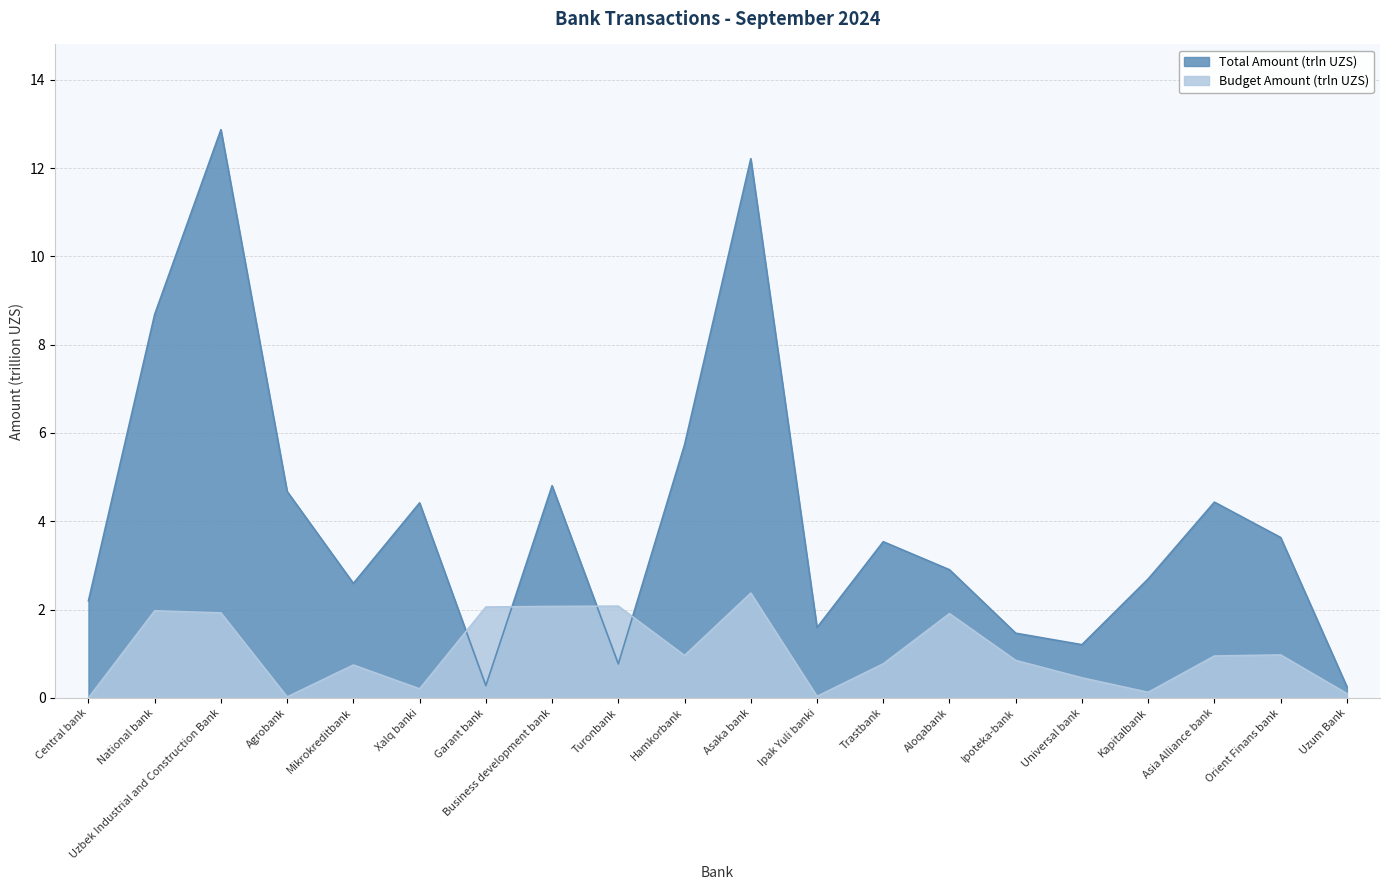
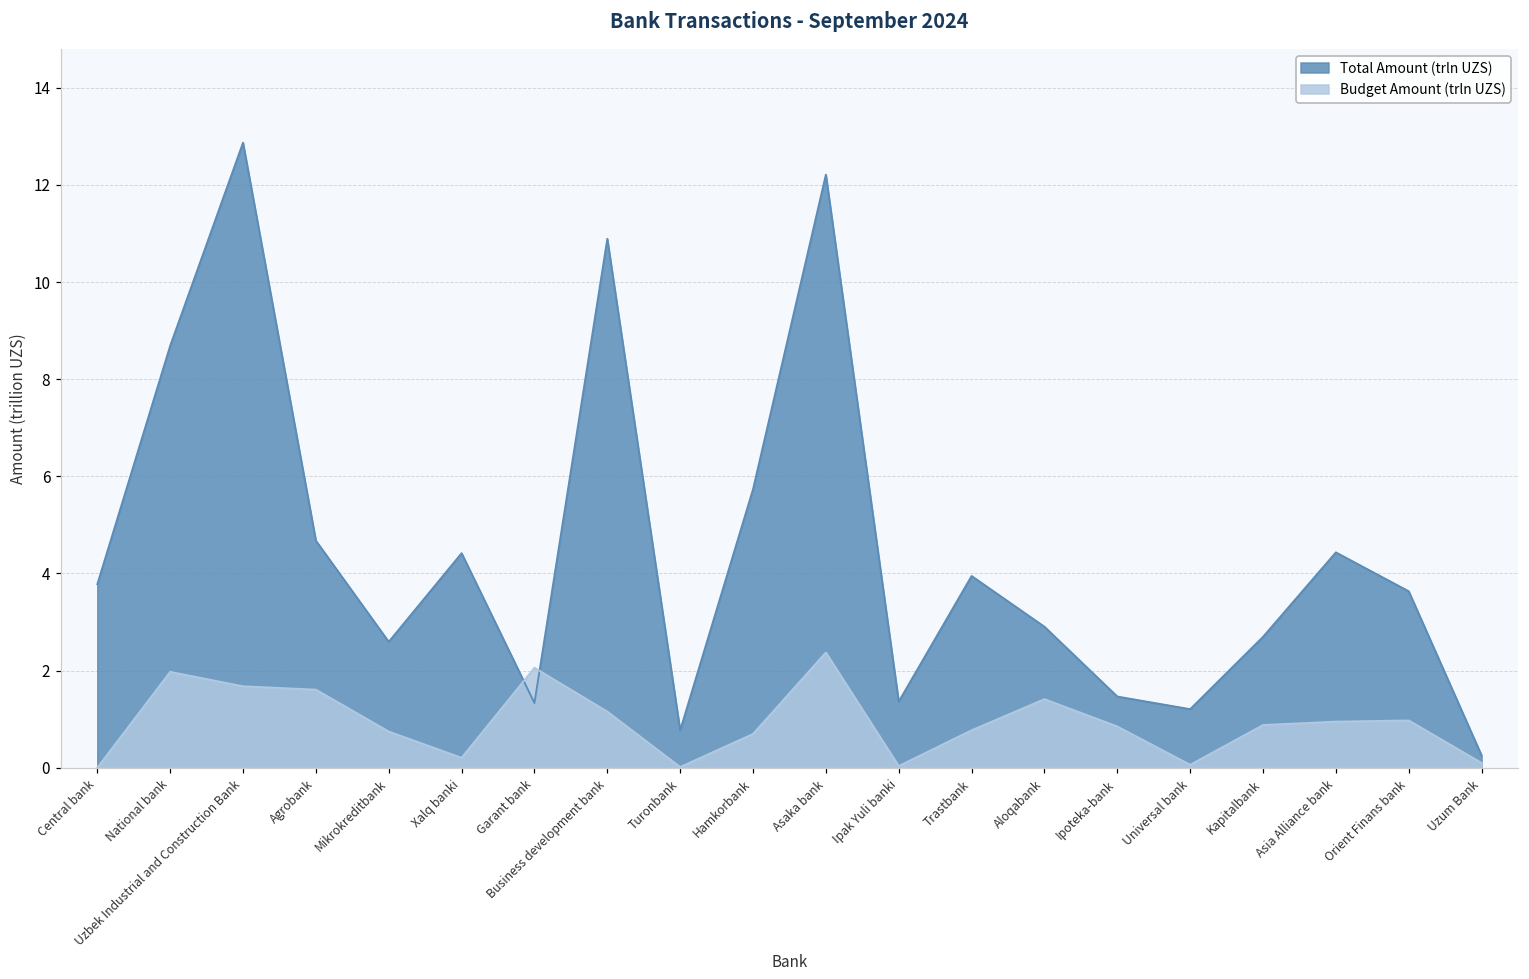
  {
    "Total Amount (trln UZS)": {
-     "Central bank": 2.2,
+     "Central bank": 3.8,
      "National bank": 8.7,
      "Uzbek Industrial and Construction Bank": 12.9,
      "Agrobank": 4.7,
      "Mikrokreditbank": 2.6,
      "Xalq banki": 4.4,
-     "Garant bank": 0.3,
-     "Business development bank": 4.8,
+     "Garant bank": 1.3,
+     "Business development bank": 10.9,
      "Turonbank": 0.8,
      "Hamkorbank": 5.7,
      "Asaka bank": 12.2,
-     "Ipak Yuli banki": 1.6,
-     "Trastbank": 3.5,
+     "Ipak Yuli banki": 1.4,
+     "Trastbank": 3.9,
      "Aloqabank": 2.9,
      "Ipoteka-bank": 1.5,
      "Universal bank": 1.2,
      "Kapitalbank": 2.7,
      "Asia Alliance bank": 4.4,
      "Orient Finans bank": 3.6,
      "Uzum Bank": 0.3
    },
    "Budget Amount (trln UZS)": {
      "Central bank": 0.0,
      "National bank": 2.0,
-     "Uzbek Industrial and Construction Bank": 1.9,
-     "Agrobank": 0.0,
+     "Uzbek Industrial and Construction Bank": 1.7,
+     "Agrobank": 1.6,
      "Mikrokreditbank": 0.7,
      "Xalq banki": 0.2,
      "Garant bank": 2.1,
-     "Business development bank": 2.1,
-     "Turonbank": 2.1,
-     "Hamkorbank": 1.0,
+     "Business development bank": 1.2,
+     "Turonbank": 0.0,
+     "Hamkorbank": 0.7,
      "Asaka bank": 2.4,
      "Ipak Yuli banki": 0.0,
      "Trastbank": 0.8,
-     "Aloqabank": 1.9,
+     "Aloqabank": 1.4,
      "Ipoteka-bank": 0.8,
-     "Universal bank": 0.5,
-     "Kapitalbank": 0.1,
+     "Universal bank": 0.1,
+     "Kapitalbank": 0.9,
      "Asia Alliance bank": 0.9,
      "Orient Finans bank": 1.0,
      "Uzum Bank": 0.1
    }
  }
